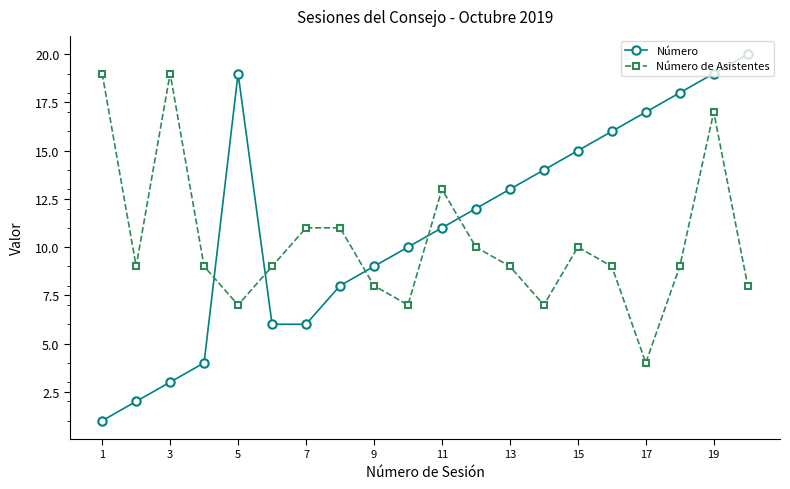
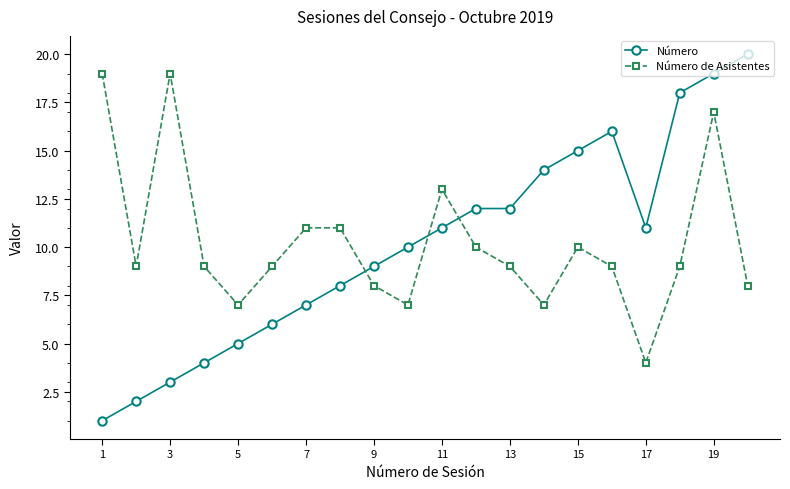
  {
    "Número": {
      "1": 1,
      "3": 3,
-     "5": 19,
-     "7": 6,
+     "5": 5,
+     "7": 7,
      "9": 9,
      "11": 11,
-     "13": 13,
+     "13": 12,
      "15": 15,
-     "17": 17
+     "17": 11
    },
    "Número de Asistentes": {
      "1": 19,
      "3": 19,
      "5": 7,
      "7": 11,
      "9": 8,
      "11": 13,
      "13": 9,
      "15": 10,
      "17": 4,
      "19": 17
    }
  }
